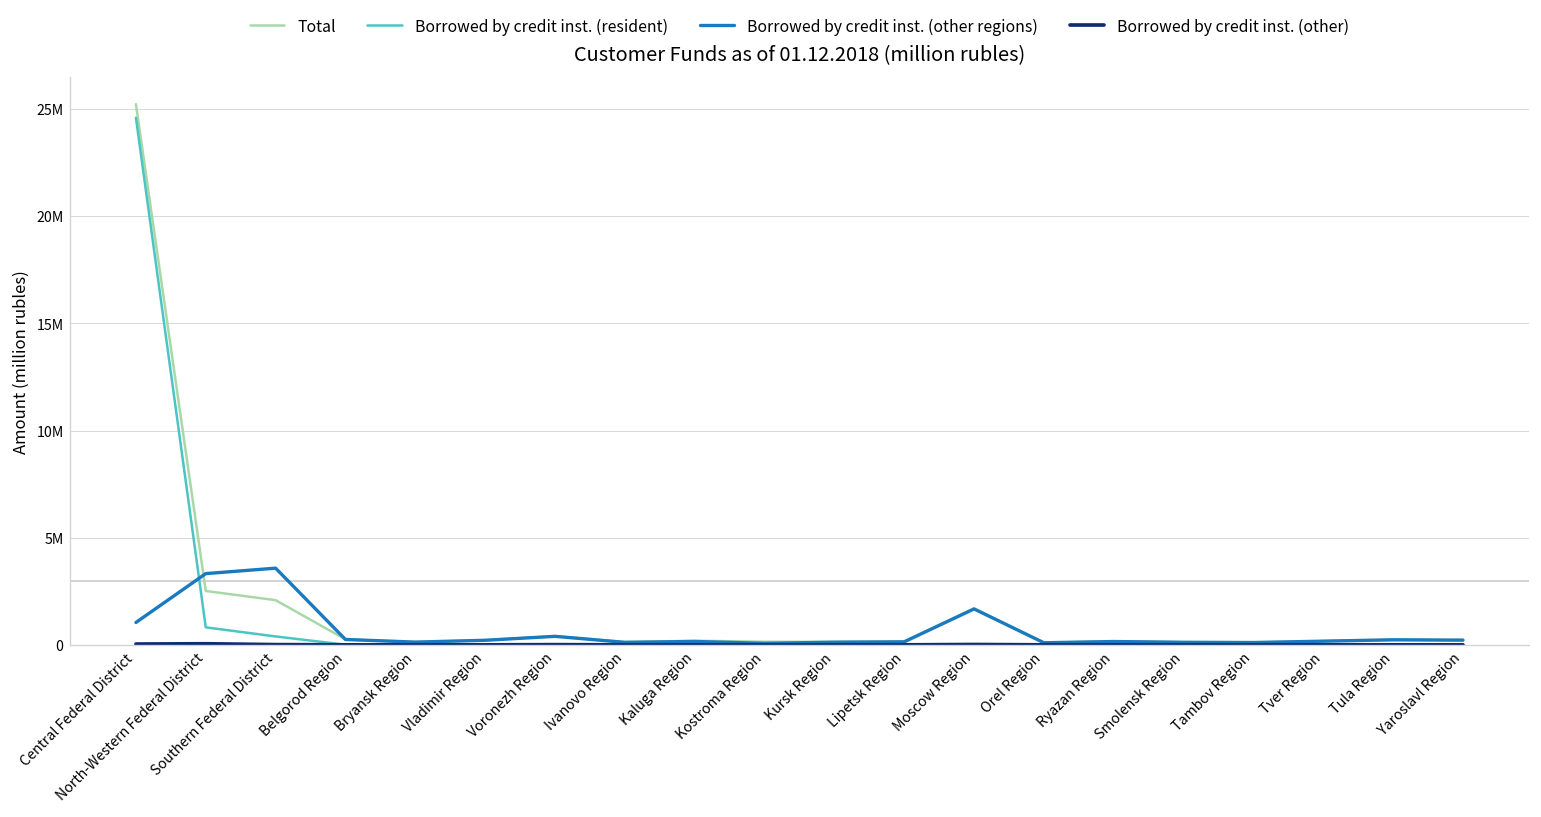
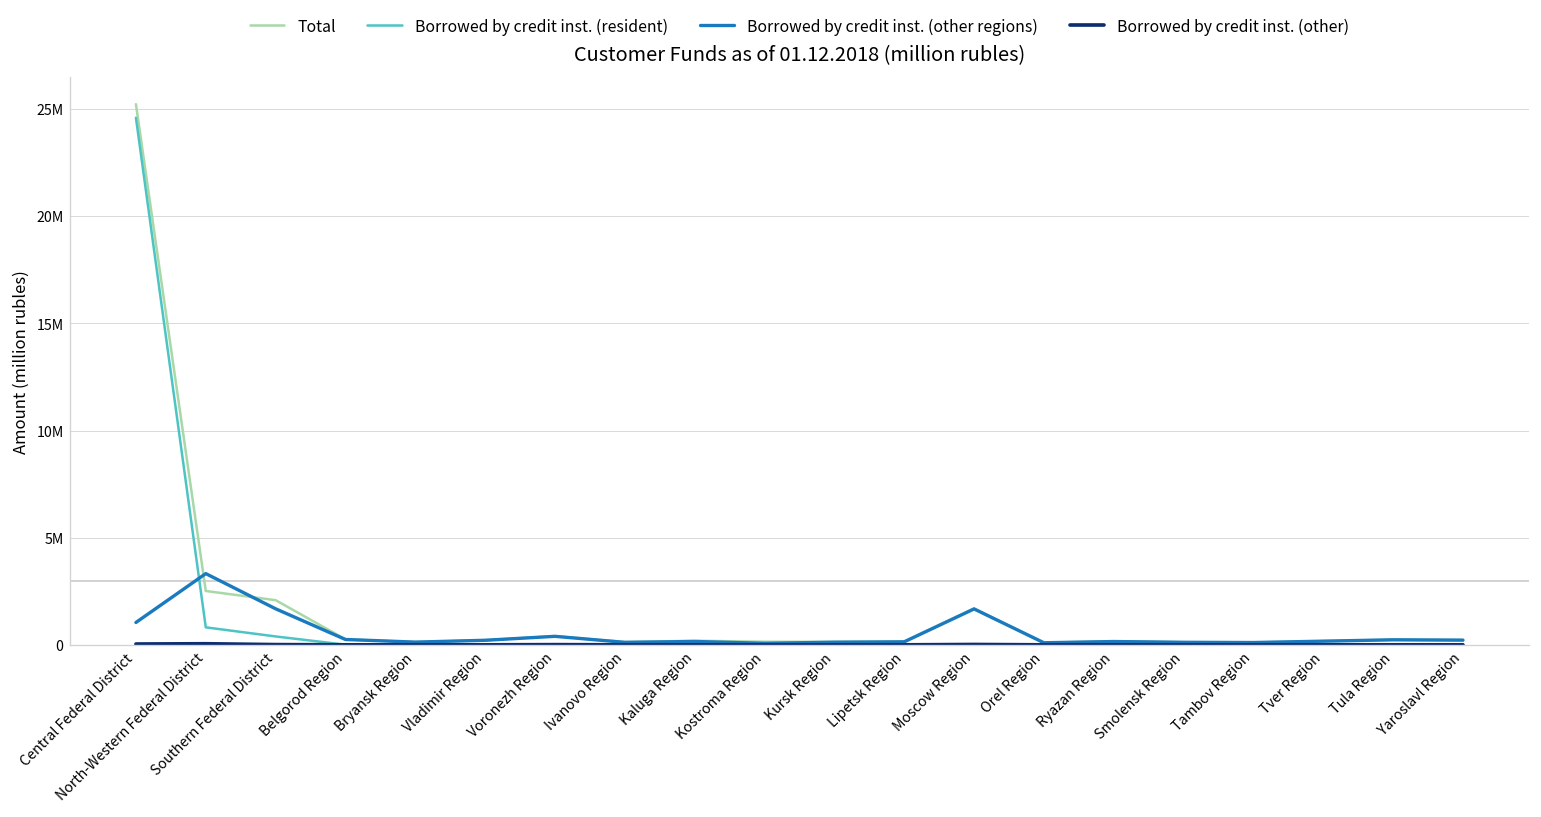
  {
    "Total": {
      "Central Federal District": 25200000,
      "North-Western Federal District": 2500000,
      "Southern Federal District": 2100000
    },
    "Borrowed by credit inst. (resident)": {
      "Central Federal District": 24600000,
      "North-Western Federal District": 800000,
      "Southern Federal District": 400000
    },
    "Borrowed by credit inst. (other regions)": {
      "Central Federal District": 1000000,
      "North-Western Federal District": 3300000,
-     "Southern Federal District": 3600000
+     "Southern Federal District": 1700000
    },
    "Borrowed by credit inst. (other)": {
      "Central Federal District": 0,
      "North-Western Federal District": 100000,
      "Southern Federal District": 0
    }
  }
